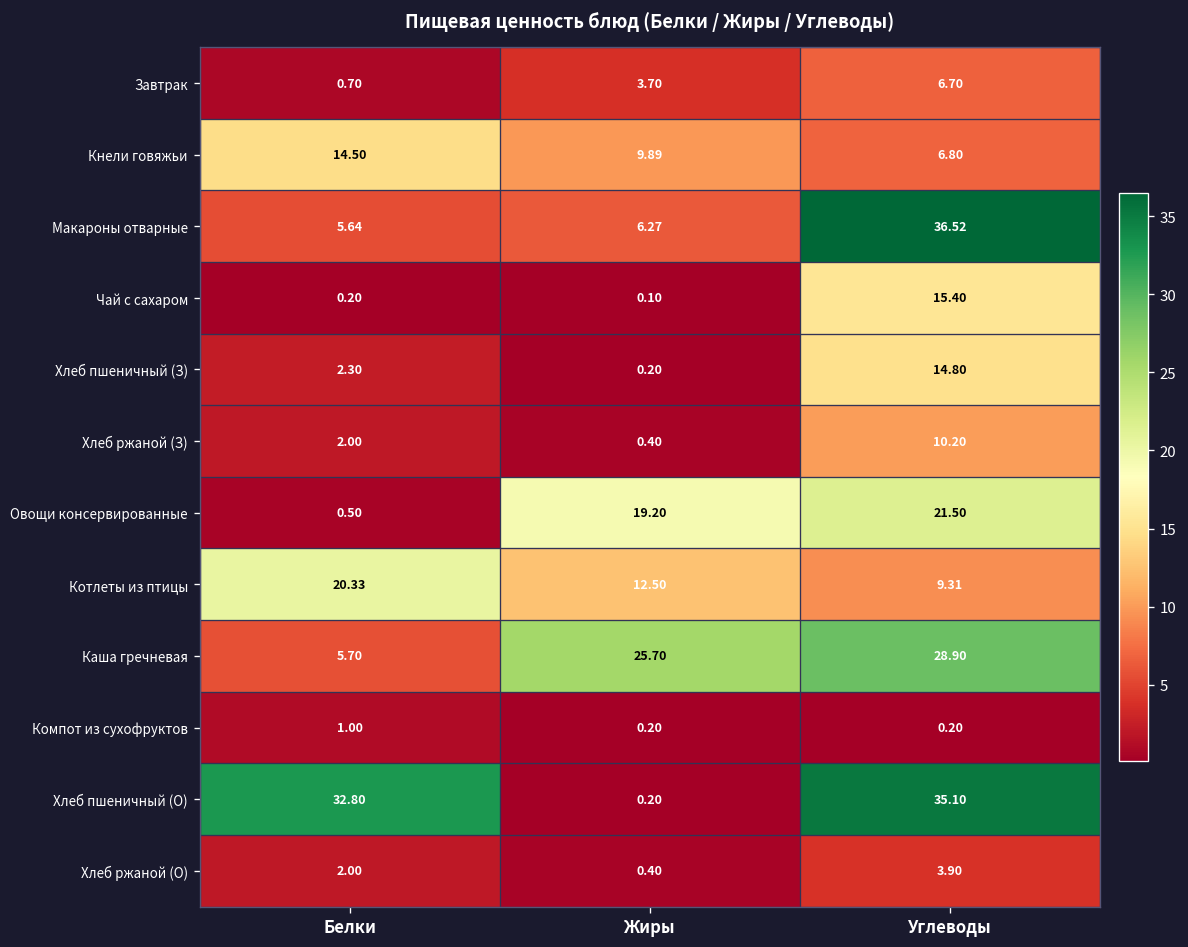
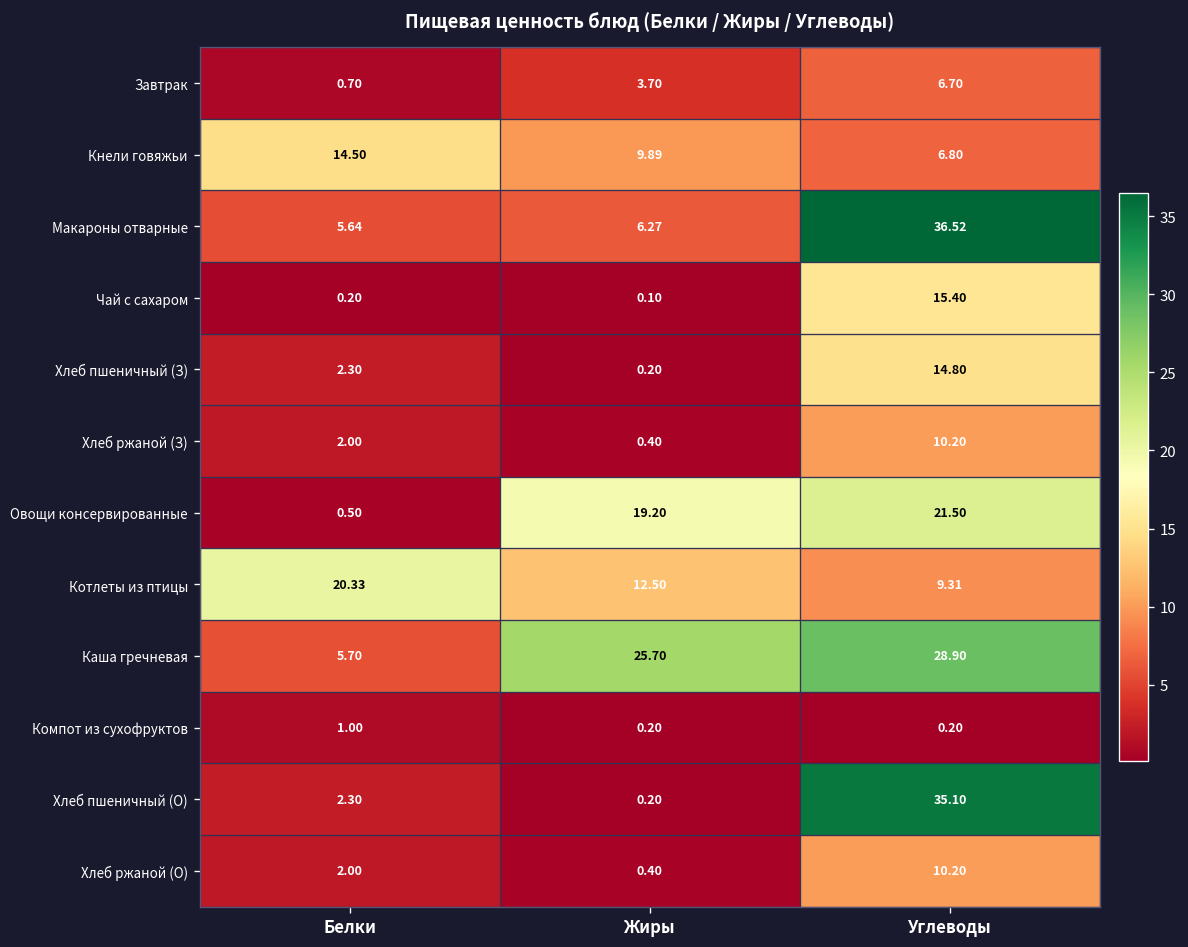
  {
    "Завтрак": {
      "Белки": 0.70,
      "Жиры": 3.70,
      "Углеводы": 6.70
    },
    "Кнели говяжьи": {
      "Белки": 14.50,
      "Жиры": 9.89,
      "Углеводы": 6.80
    },
    "Макароны отварные": {
      "Белки": 5.64,
      "Жиры": 6.27,
      "Углеводы": 36.52
    },
    "Чай с сахаром": {
      "Белки": 0.20,
      "Жиры": 0.10,
      "Углеводы": 15.40
    },
    "Хлеб пшеничный (З)": {
      "Белки": 2.30,
      "Жиры": 0.20,
      "Углеводы": 14.80
    },
    "Хлеб ржаной (З)": {
      "Белки": 2.00,
      "Жиры": 0.40,
      "Углеводы": 10.20
    },
    "Овощи консервированные": {
      "Белки": 0.50,
      "Жиры": 19.20,
      "Углеводы": 21.50
    },
    "Котлеты из птицы": {
      "Белки": 20.33,
      "Жиры": 12.50,
      "Углеводы": 9.31
    },
    "Каша гречневая": {
      "Белки": 5.70,
      "Жиры": 25.70,
      "Углеводы": 28.90
    },
    "Компот из сухофруктов": {
      "Белки": 1.00,
      "Жиры": 0.20,
      "Углеводы": 0.20
    },
    "Хлеб пшеничный (О)": {
-     "Белки": 32.80,
+     "Белки": 2.30,
      "Жиры": 0.20,
      "Углеводы": 35.10
    },
    "Хлеб ржаной (О)": {
      "Белки": 2.00,
      "Жиры": 0.40,
-     "Углеводы": 3.90
+     "Углеводы": 10.20
    }
  }
